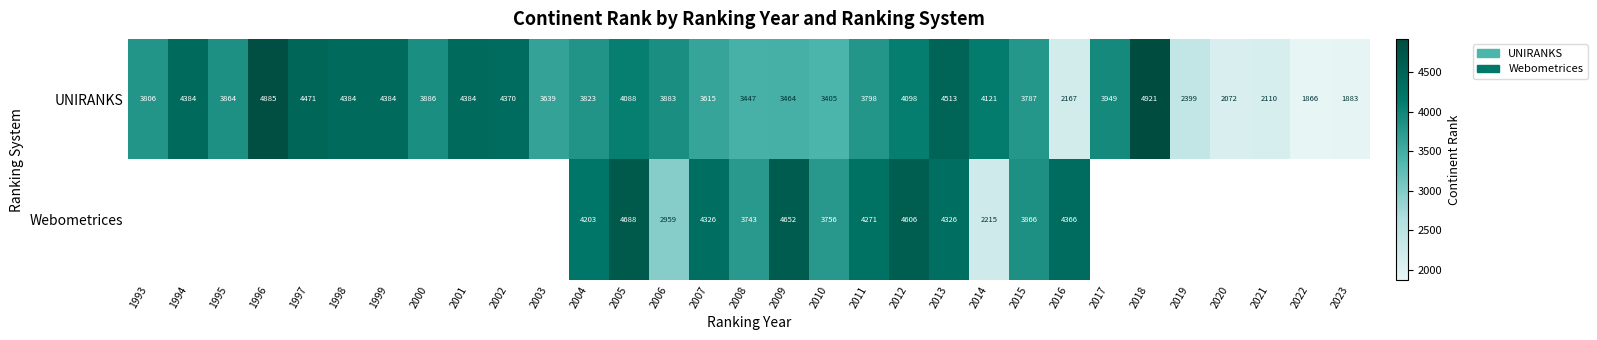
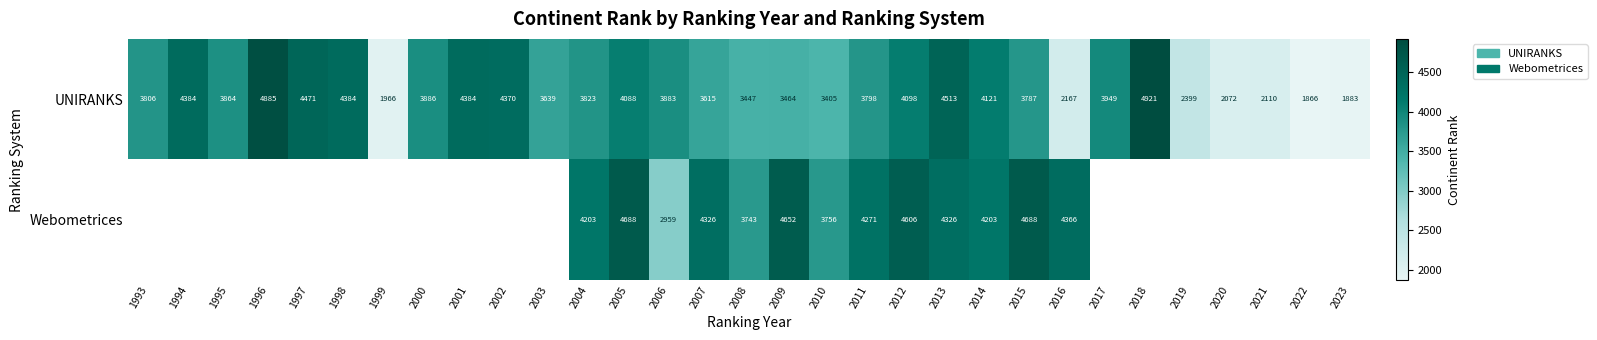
  {
    "UNIRANKS": {
      "1993": 3806,
      "1994": 4384,
      "1995": 3864,
      "1996": 4885,
      "1997": 4471,
      "1998": 4384,
-     "1999": 4384,
+     "1999": 1966,
      "2000": 3886,
      "2001": 4384,
      "2002": 4370,
      "2003": 3639,
      "2004": 3823,
      "2005": 4088,
      "2006": 3883,
      "2007": 3615,
      "2008": 3447,
      "2009": 3464,
      "2010": 3405,
      "2011": 3798,
      "2012": 4098,
      "2013": 4513,
      "2014": 4121,
      "2015": 3787,
      "2016": 2167,
      "2017": 3949,
      "2018": 4921,
      "2019": 2399,
      "2020": 2072,
      "2021": 2110,
      "2022": 1866,
      "2023": 1883
    },
    "Webometrices": {
      "2004": 4203,
      "2005": 4688,
      "2006": 2959,
      "2007": 4326,
      "2008": 3743,
      "2009": 4652,
      "2010": 3756,
      "2011": 4271,
      "2012": 4606,
      "2013": 4326,
-     "2014": 2215,
-     "2015": 3866,
+     "2014": 4203,
+     "2015": 4688,
      "2016": 4366
    }
  }
